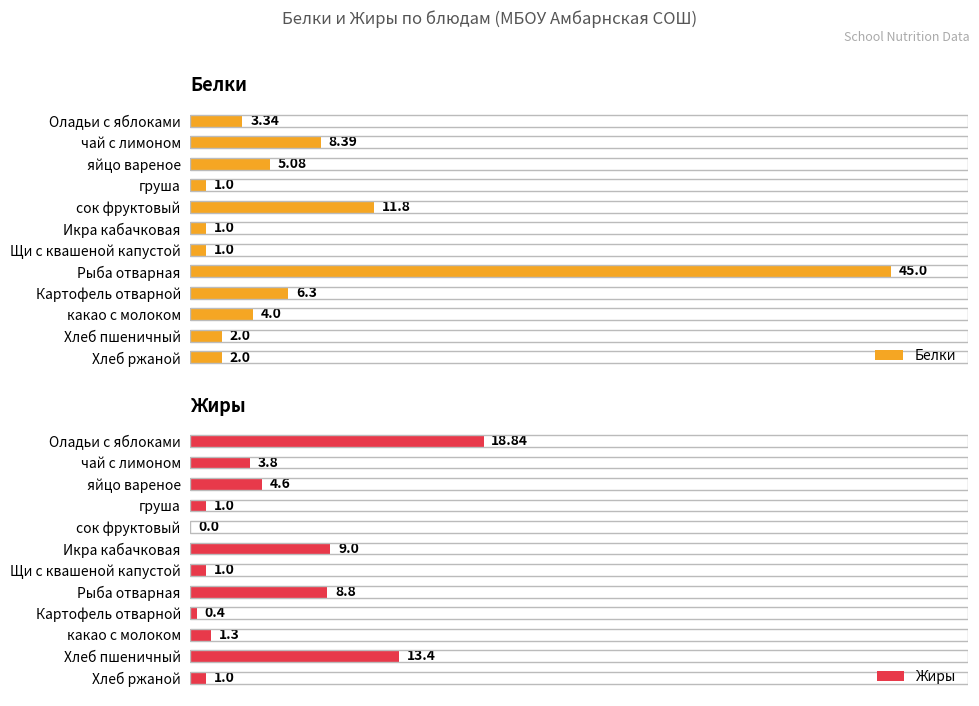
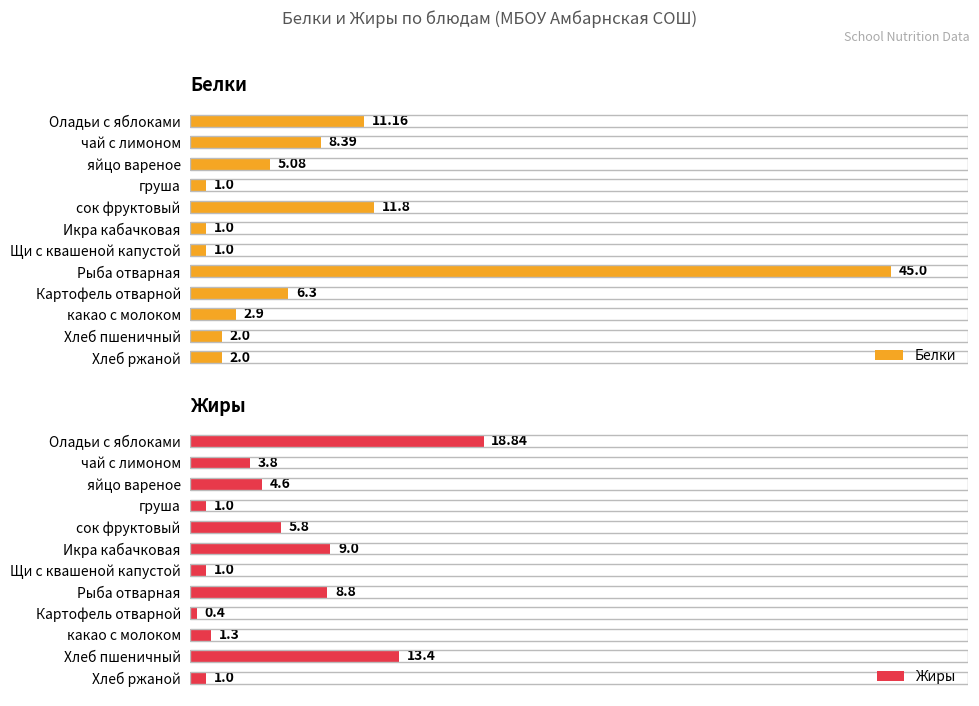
  {
    "Белки": {
-     "Оладьи с яблоками": 3.34,
+     "Оладьи с яблоками": 11.16,
      "чай с лимоном": 8.39,
      "яйцо вареное": 5.08,
      "груша": 1.0,
      "сок фруктовый": 11.8,
      "Икра кабачковая": 1.0,
      "Щи с квашеной капустой": 1.0,
      "Рыба отварная": 45.0,
      "Картофель отварной": 6.3,
-     "какао с молоком": 4.0,
+     "какао с молоком": 2.9,
      "Хлеб пшеничный": 2.0,
      "Хлеб ржаной": 2.0
    },
    "Жиры": {
      "Оладьи с яблоками": 18.84,
      "чай с лимоном": 3.8,
      "яйцо вареное": 4.6,
      "груша": 1.0,
-     "сок фруктовый": 0.0,
+     "сок фруктовый": 5.8,
      "Икра кабачковая": 9.0,
      "Щи с квашеной капустой": 1.0,
      "Рыба отварная": 8.8,
      "Картофель отварной": 0.4,
      "какао с молоком": 1.3,
      "Хлеб пшеничный": 13.4,
      "Хлеб ржаной": 1.0
    }
  }
